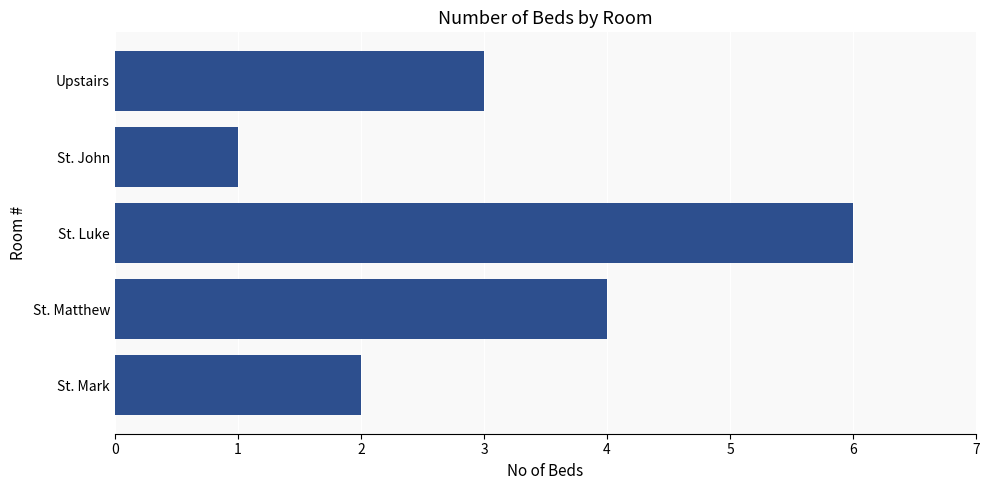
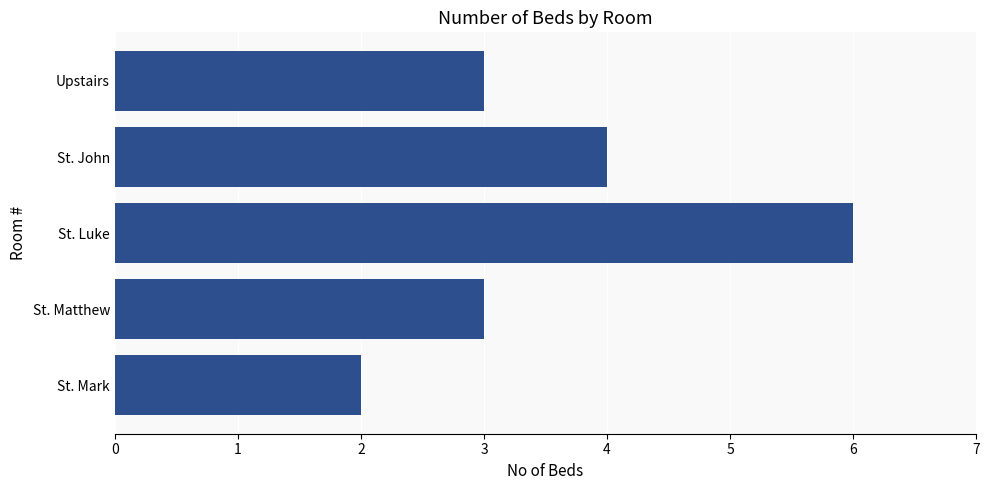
  {
    "Upstairs": 3,
-   "St. John": 1,
+   "St. John": 4,
    "St. Luke": 6,
-   "St. Matthew": 4,
+   "St. Matthew": 3,
    "St. Mark": 2
  }
